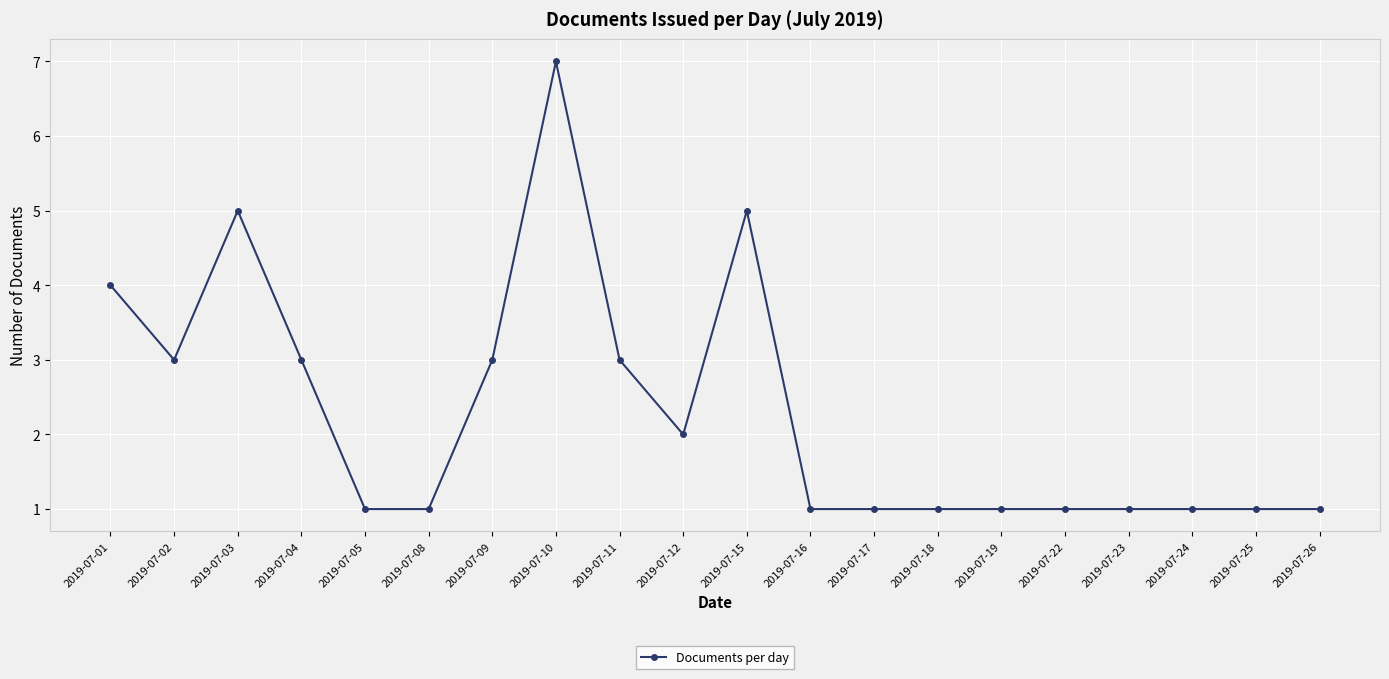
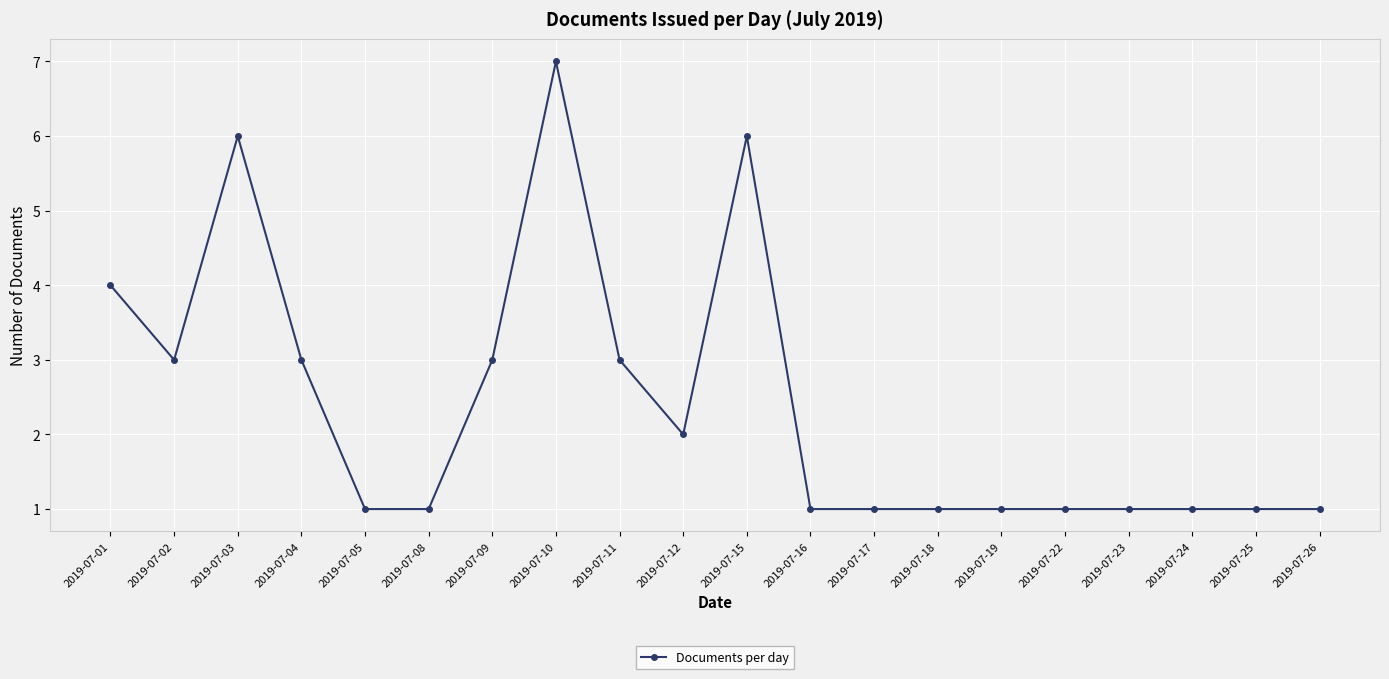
  {
    "2019-07-01": 4,
    "2019-07-02": 3,
-   "2019-07-03": 5,
+   "2019-07-03": 6,
    "2019-07-04": 3,
    "2019-07-05": 1,
    "2019-07-08": 1,
    "2019-07-09": 3,
    "2019-07-10": 7,
    "2019-07-11": 3,
    "2019-07-12": 2,
-   "2019-07-15": 5,
+   "2019-07-15": 6,
    "2019-07-16": 1,
    "2019-07-17": 1,
    "2019-07-18": 1,
    "2019-07-19": 1,
    "2019-07-22": 1,
    "2019-07-23": 1,
    "2019-07-24": 1,
    "2019-07-25": 1,
    "2019-07-26": 1
  }
